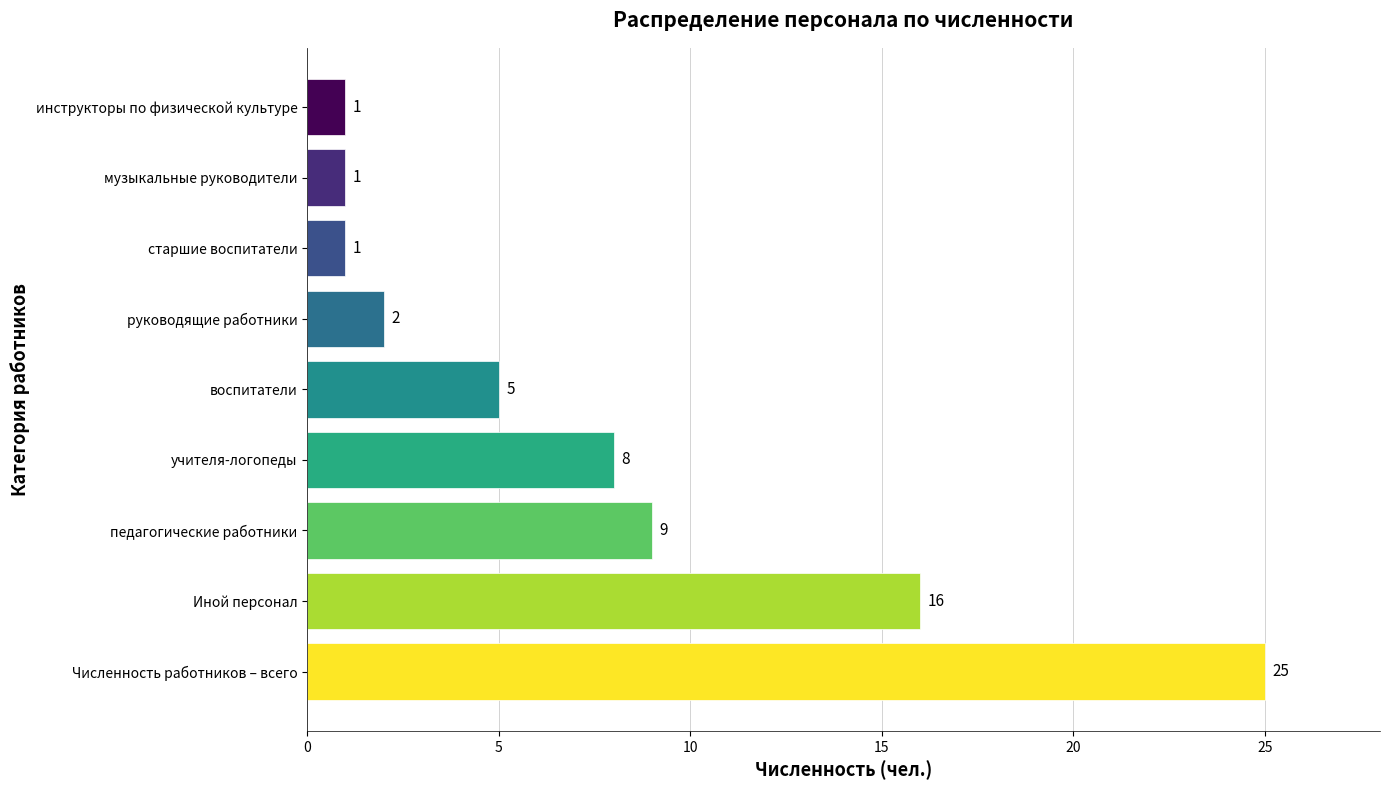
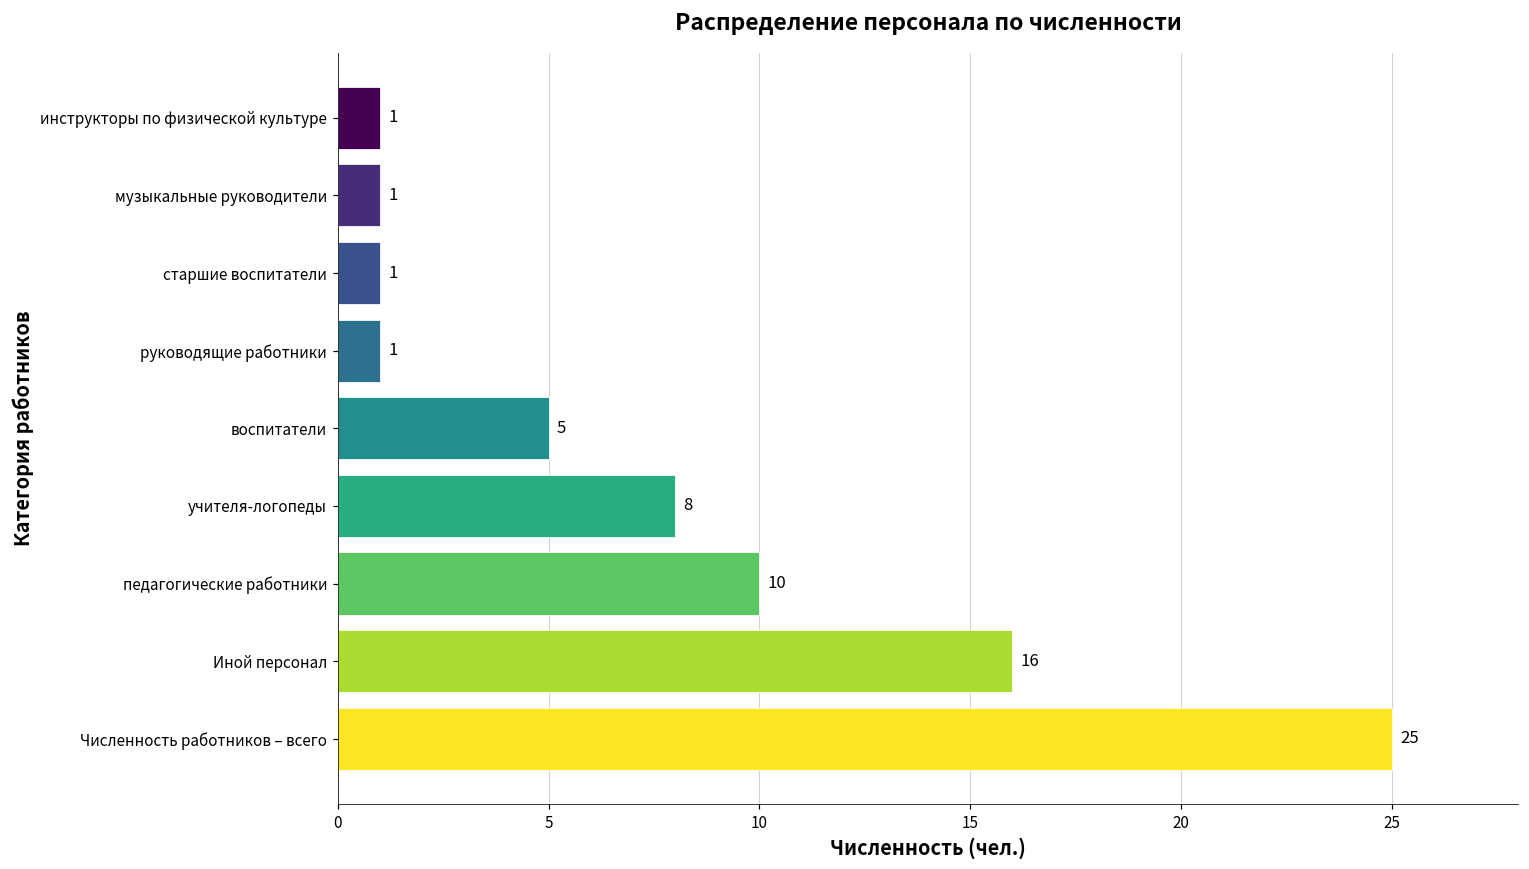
  {
    "инструкторы по физической культуре": 1,
    "музыкальные руководители": 1,
    "старшие воспитатели": 1,
-   "руководящие работники": 2,
+   "руководящие работники": 1,
    "воспитатели": 5,
    "учителя-логопеды": 8,
-   "педагогические работники": 9,
+   "педагогические работники": 10,
    "Иной персонал": 16,
    "Численность работников – всего": 25
  }
